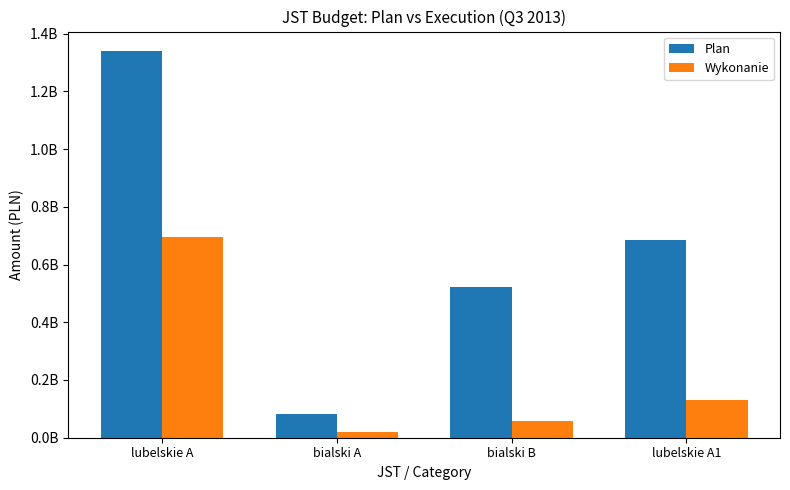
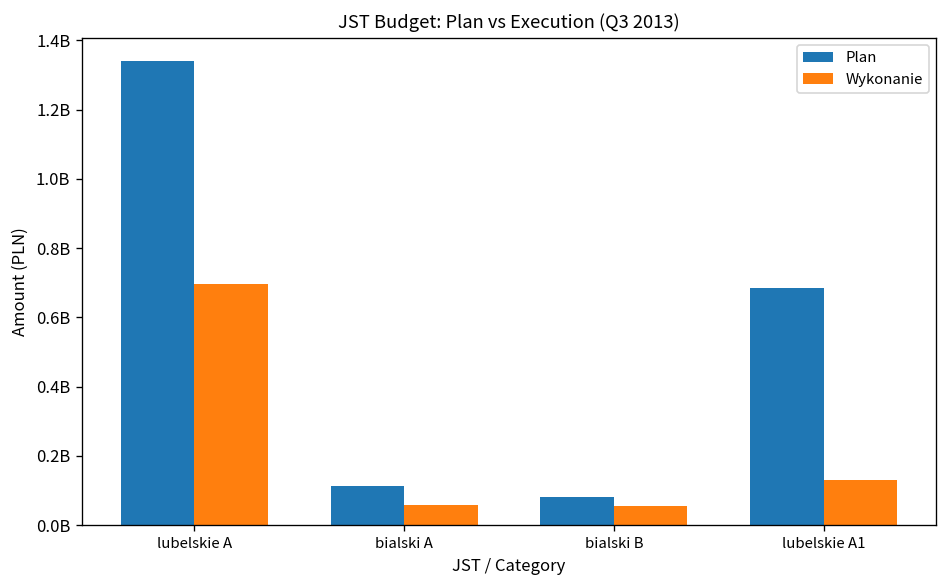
  {
    "Plan": {
      "lubelskie A": 1340000000,
-     "bialski A": 80000000,
-     "bialski B": 520000000,
+     "bialski A": 110000000,
+     "bialski B": 80000000,
      "lubelskie A1": 690000000
    },
    "Wykonanie": {
      "lubelskie A": 700000000,
-     "bialski A": 20000000,
+     "bialski A": 60000000,
      "bialski B": 60000000,
      "lubelskie A1": 130000000
    }
  }
